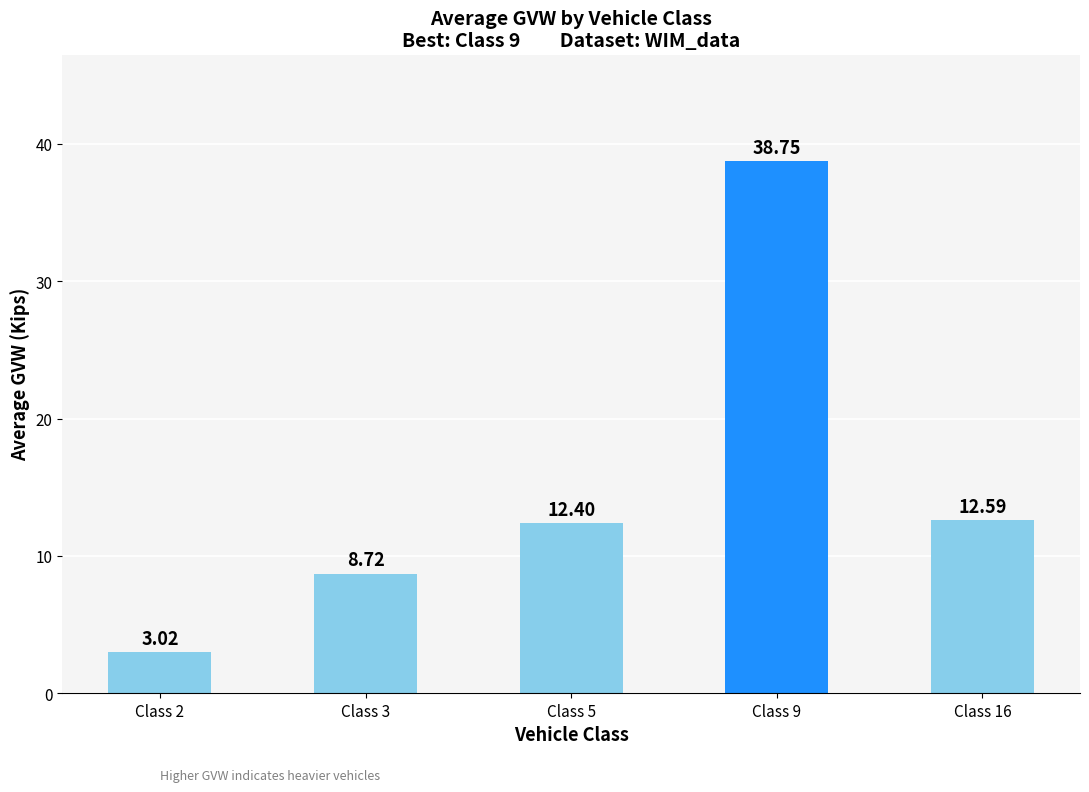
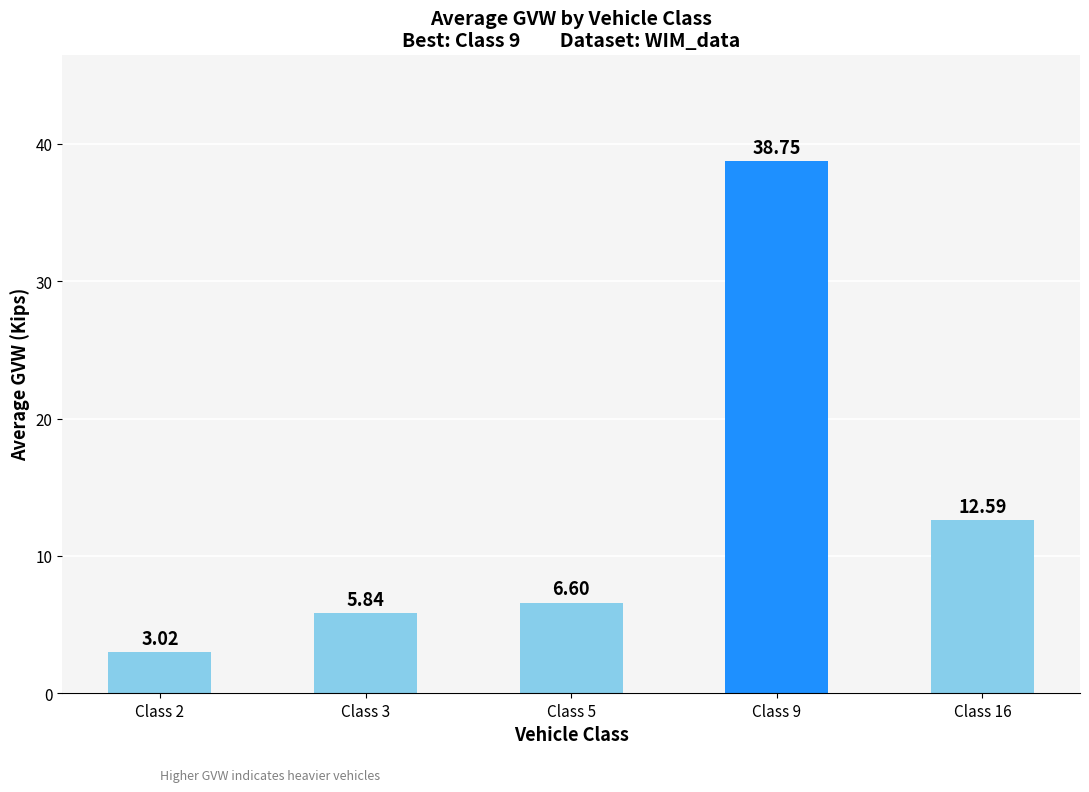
  {
    "Class 2": 3.02,
-   "Class 3": 8.72,
-   "Class 5": 12.40,
+   "Class 3": 5.84,
+   "Class 5": 6.60,
    "Class 9": 38.75,
    "Class 16": 12.59
  }
